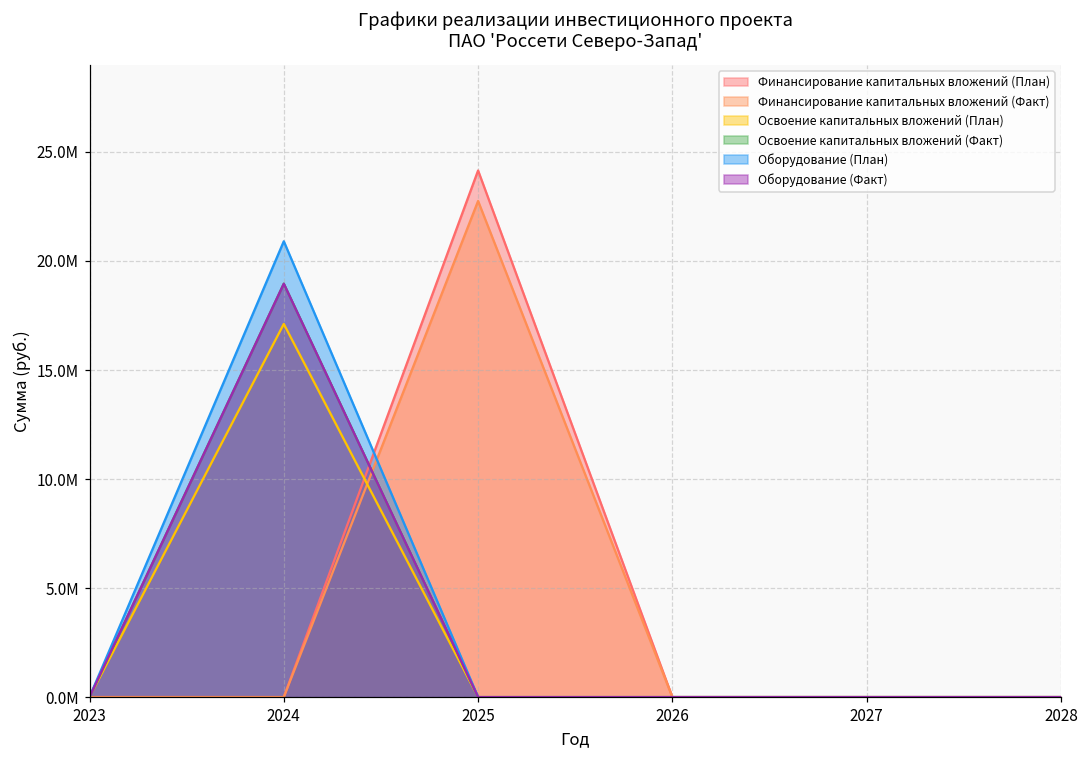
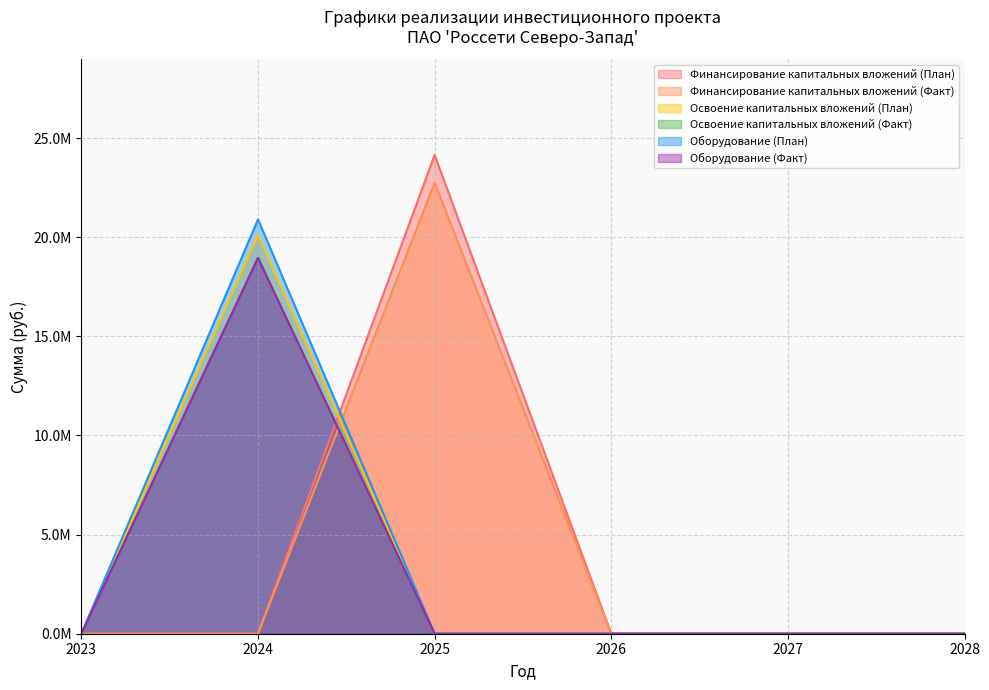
  {
    "Освоение капитальных вложений (План)": {
-     "2024": 17100000
+     "2024": 20100000
    },
    "Оборудование (Факт)": {
      "2024": 19000000
    },
    "Оборудование (План)": {
      "2024": 20900000
    }
  }
